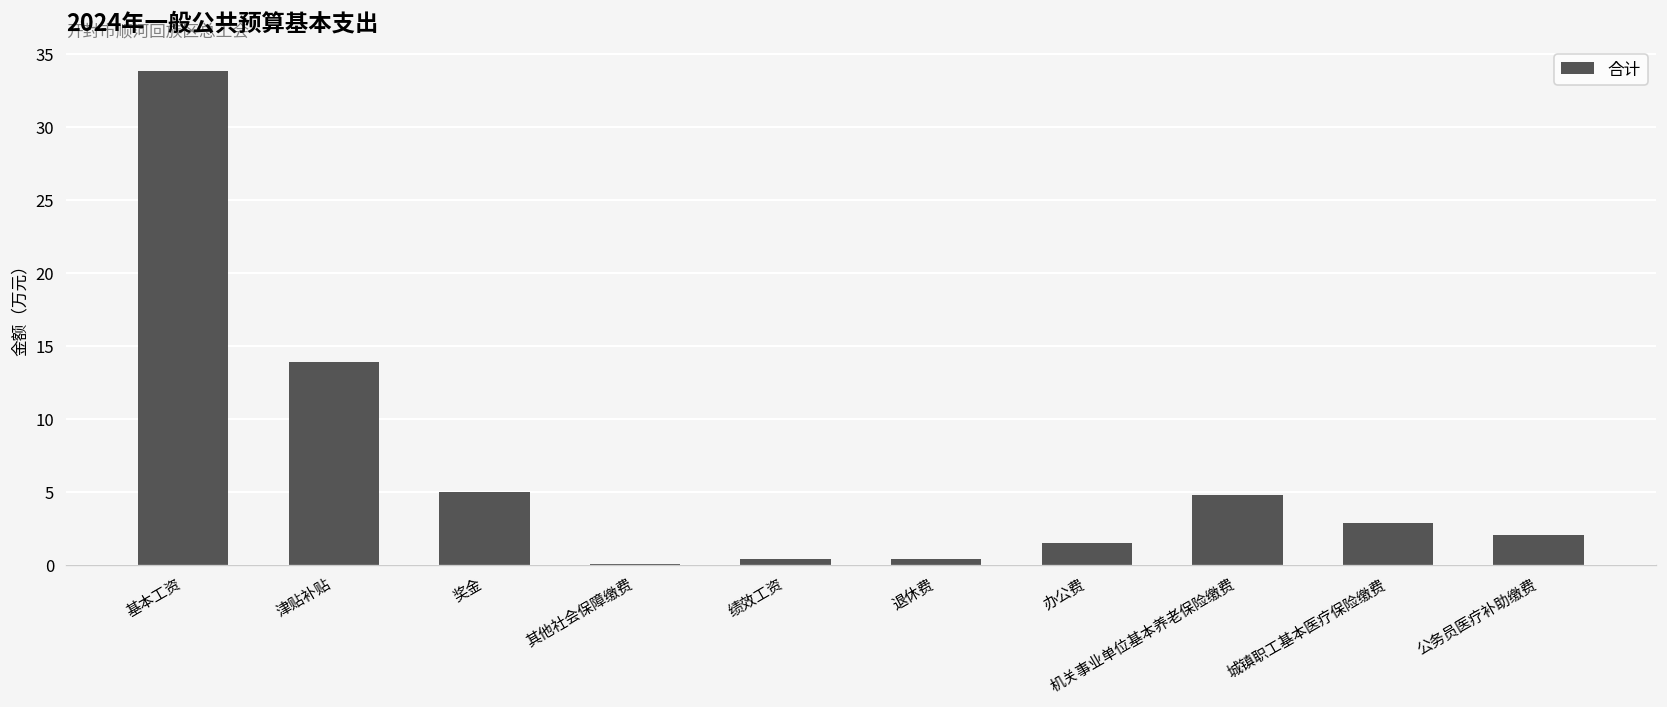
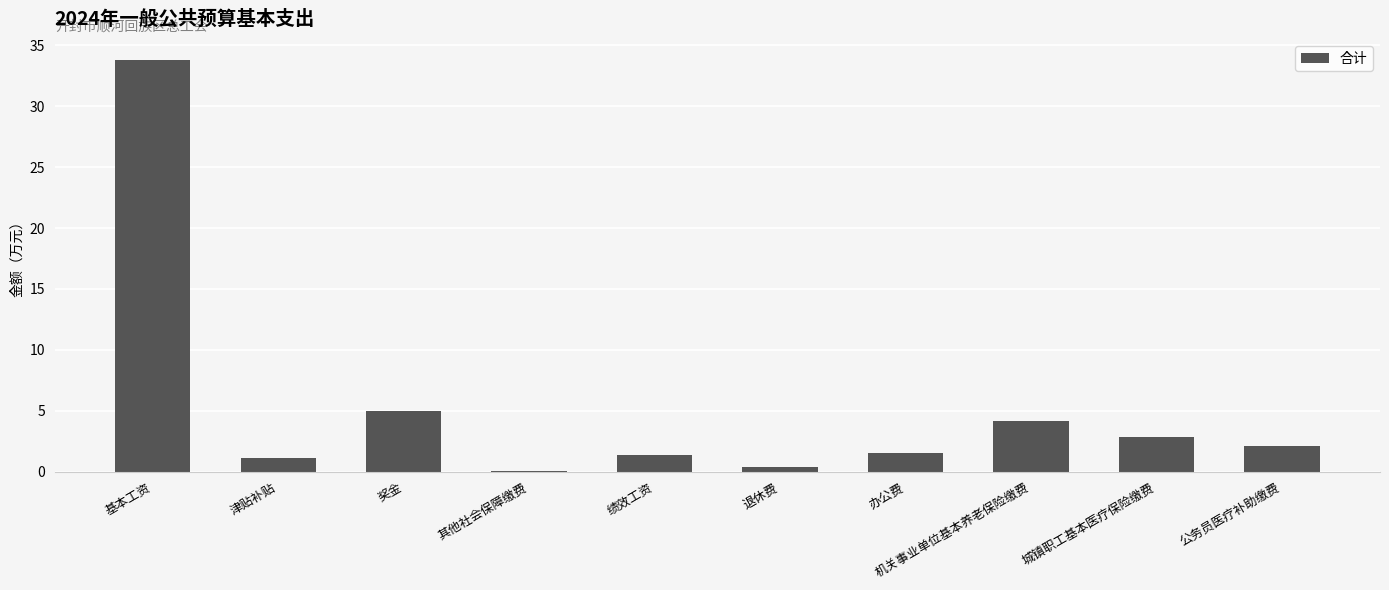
  {
    "基本工资": 33.8,
-   "津贴补贴": 13.9,
+   "津贴补贴": 1.1,
    "奖金": 5.0,
-   "绩效工资": 0.4,
+   "绩效工资": 1.4,
    "退休费": 0.4,
    "办公费": 1.5,
-   "机关事业单位基本养老保险缴费": 4.8,
+   "机关事业单位基本养老保险缴费": 4.1,
    "城镇职工基本医疗保险缴费": 2.8,
    "公务员医疗补助缴费": 2.1
  }
